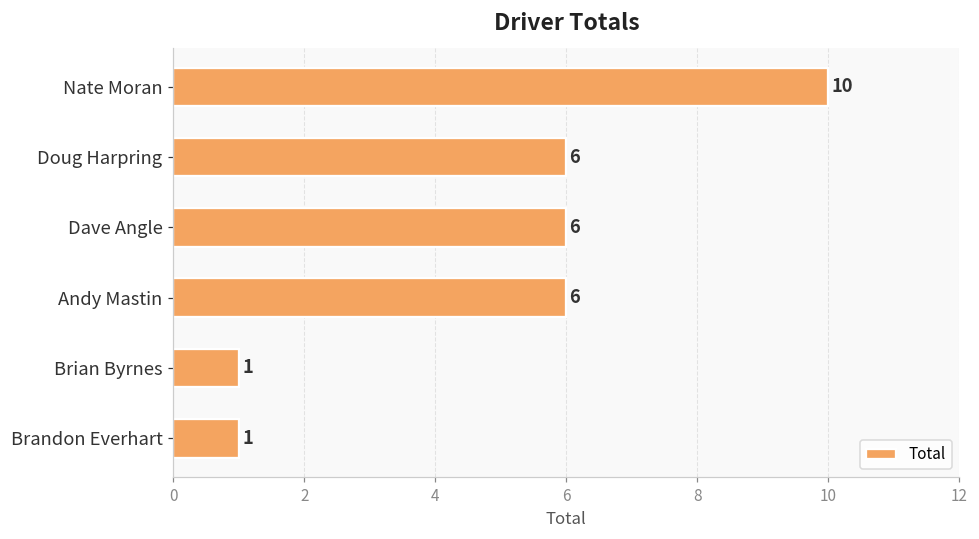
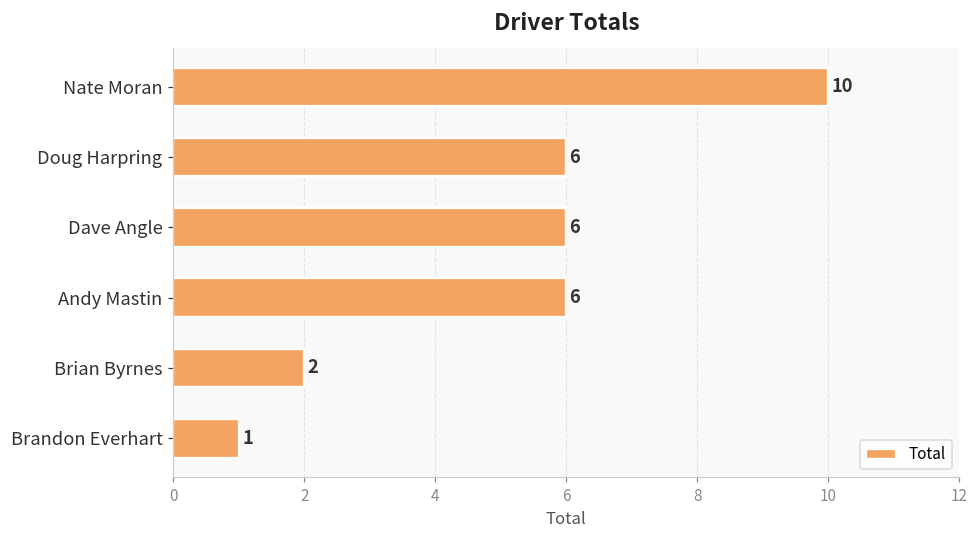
  {
    "Nate Moran": 10,
    "Doug Harpring": 6,
    "Dave Angle": 6,
    "Andy Mastin": 6,
-   "Brian Byrnes": 1,
+   "Brian Byrnes": 2,
    "Brandon Everhart": 1
  }
